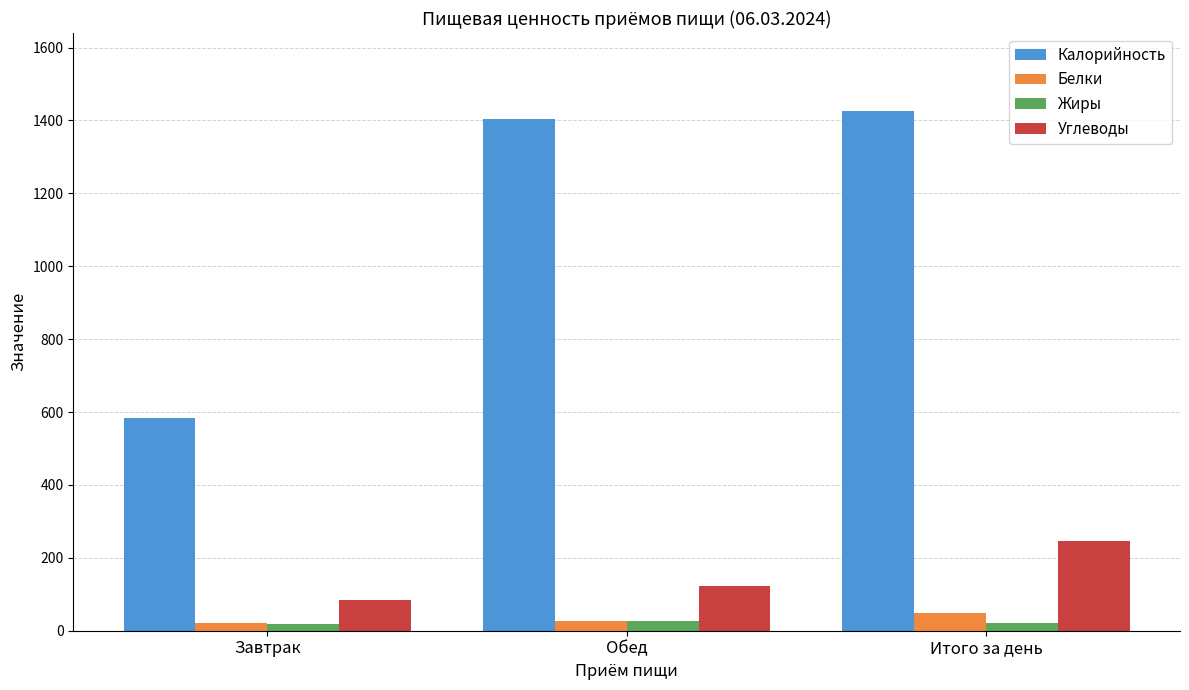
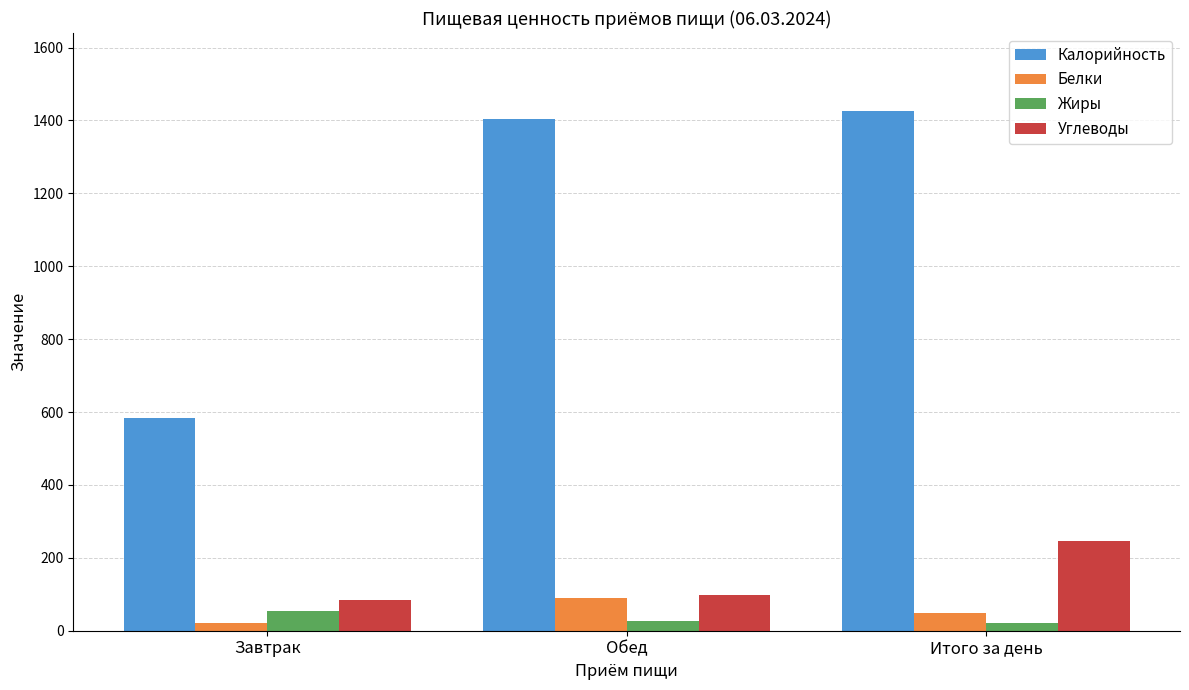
  {
    "Калорийность": {
      "Завтрак": 580,
      "Обед": 1400,
      "Итого за день": 1430
    },
    "Белки": {
      "Завтрак": 20,
-     "Обед": 30,
+     "Обед": 90,
      "Итого за день": 50
    },
    "Жиры": {
-     "Завтрак": 20,
+     "Завтрак": 50,
      "Обед": 30,
      "Итого за день": 20
    },
    "Углеводы": {
      "Завтрак": 80,
-     "Обед": 120,
+     "Обед": 100,
      "Итого за день": 250
    }
  }
